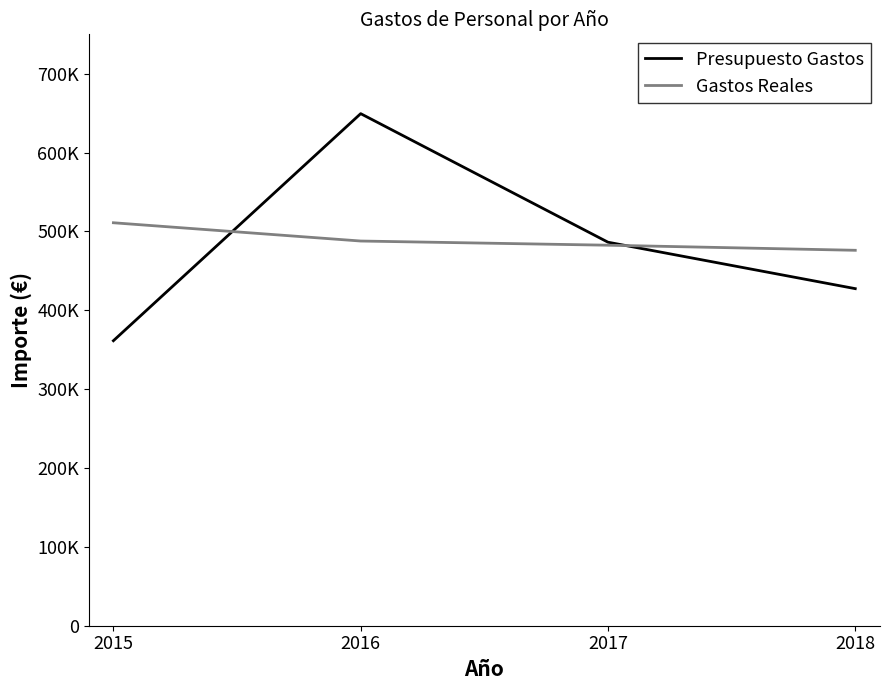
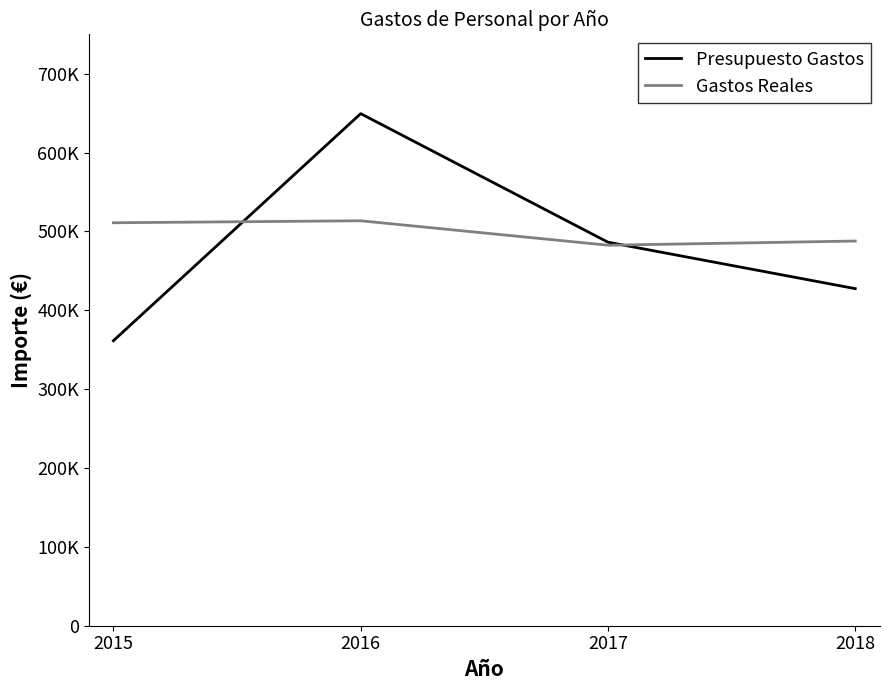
  {
    "Presupuesto Gastos": {
      "2015": 360000,
      "2016": 650000,
      "2017": 490000,
      "2018": 430000
    },
    "Gastos Reales": {
      "2015": 510000,
-     "2016": 490000,
+     "2016": 510000,
      "2017": 480000,
-     "2018": 480000
+     "2018": 490000
    }
  }
